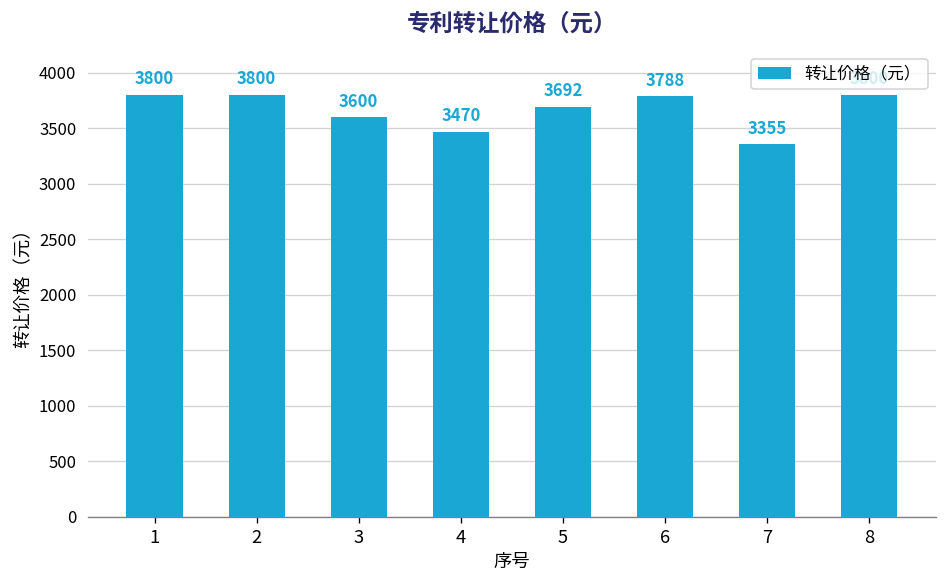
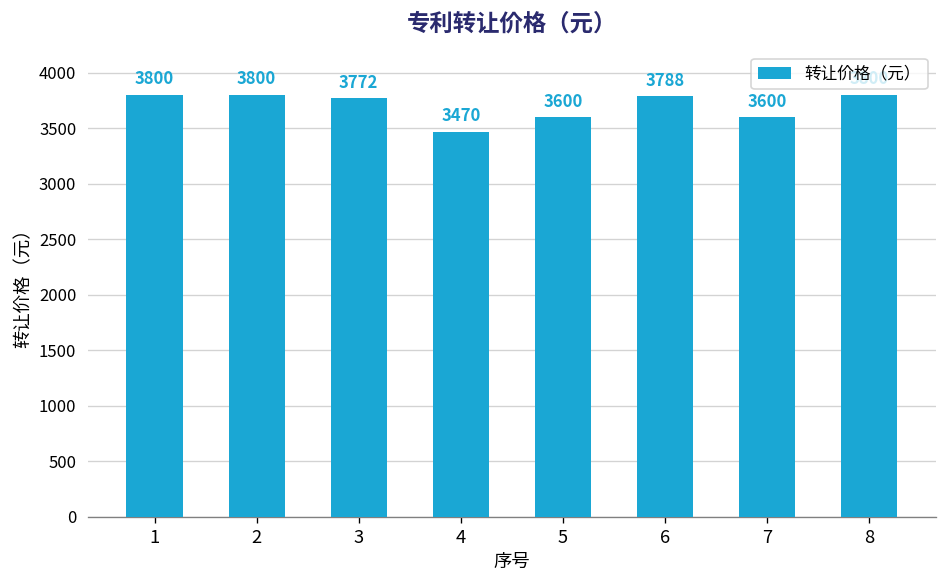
  {
    "1": 3800,
    "2": 3800,
-   "3": 3600,
+   "3": 3772,
    "4": 3470,
-   "5": 3692,
+   "5": 3600,
    "6": 3788,
-   "7": 3355
+   "7": 3600
  }
